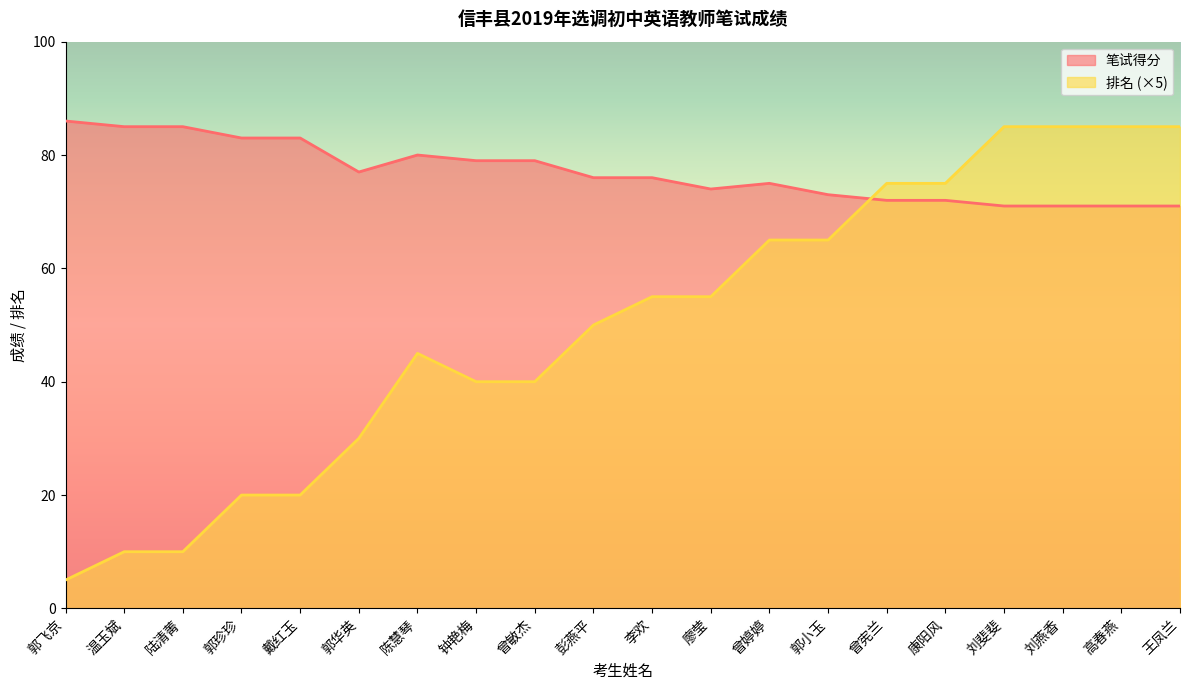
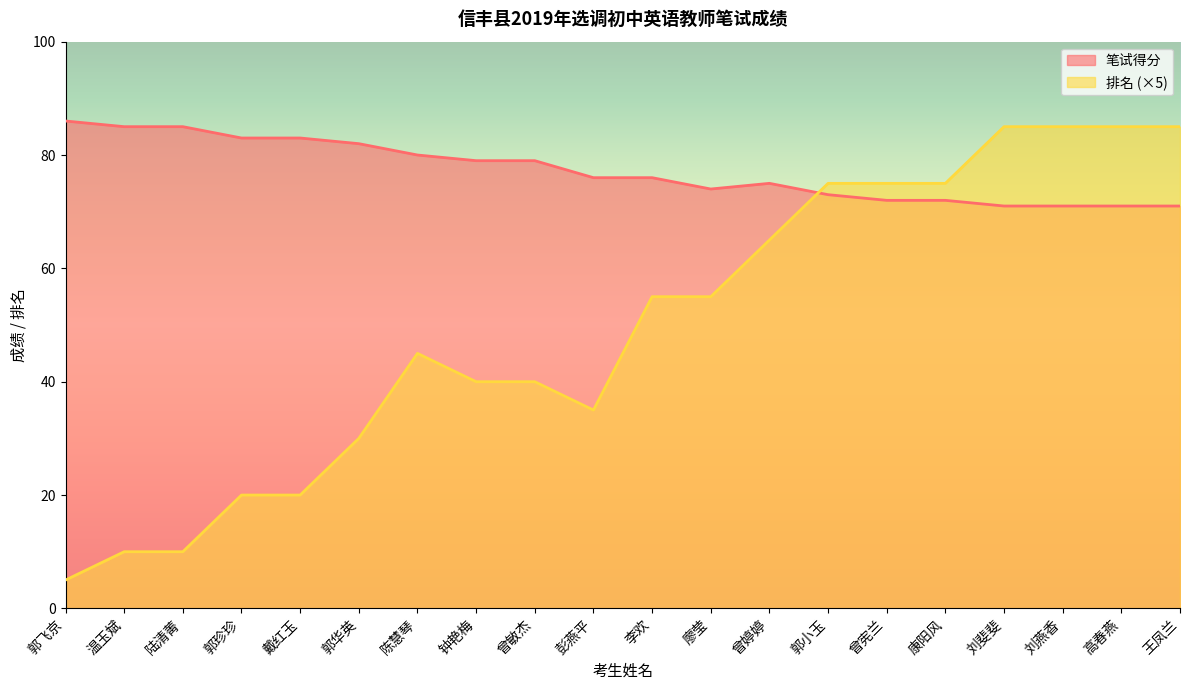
  {
    "笔试得分": {
      "郭飞京": 86,
      "温玉斌": 85,
      "陆清菁": 85,
      "郭珍珍": 83,
      "戴红玉": 83,
-     "郭华英": 77,
+     "郭华英": 82,
      "陈慧琴": 80,
      "钟艳梅": 79,
      "曾敏杰": 79,
      "彭燕平": 76,
      "李欢": 76,
      "廖莹": 74,
      "曾婷婷": 75,
      "郭小玉": 73,
      "曾宪兰": 72,
      "康阳风": 72,
      "刘斐斐": 71,
      "刘燕香": 71,
      "高春燕": 71,
      "王凤兰": 71
    },
    "排名 (×5)": {
      "郭飞京": 5,
      "温玉斌": 10,
      "陆清菁": 10,
      "郭珍珍": 20,
      "戴红玉": 20,
      "郭华英": 30,
      "陈慧琴": 45,
      "钟艳梅": 40,
      "曾敏杰": 40,
-     "彭燕平": 50,
+     "彭燕平": 35,
      "李欢": 55,
      "廖莹": 55,
      "曾婷婷": 65,
-     "郭小玉": 65,
+     "郭小玉": 75,
      "曾宪兰": 75,
      "康阳风": 75,
      "刘斐斐": 85,
      "刘燕香": 85,
      "高春燕": 85,
      "王凤兰": 85
    }
  }
